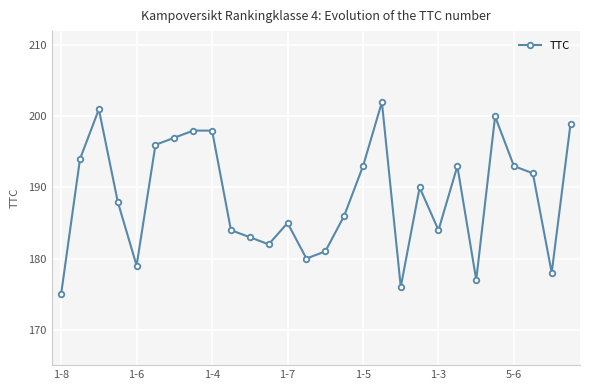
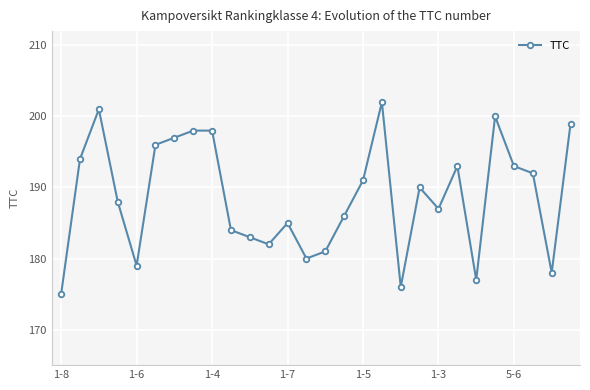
  {
    "1-8": 175,
    "1-6": 179,
    "1-4": 198,
    "1-7": 185,
-   "1-5": 193,
-   "1-3": 184,
+   "1-5": 191,
+   "1-3": 187,
    "5-6": 193
  }
